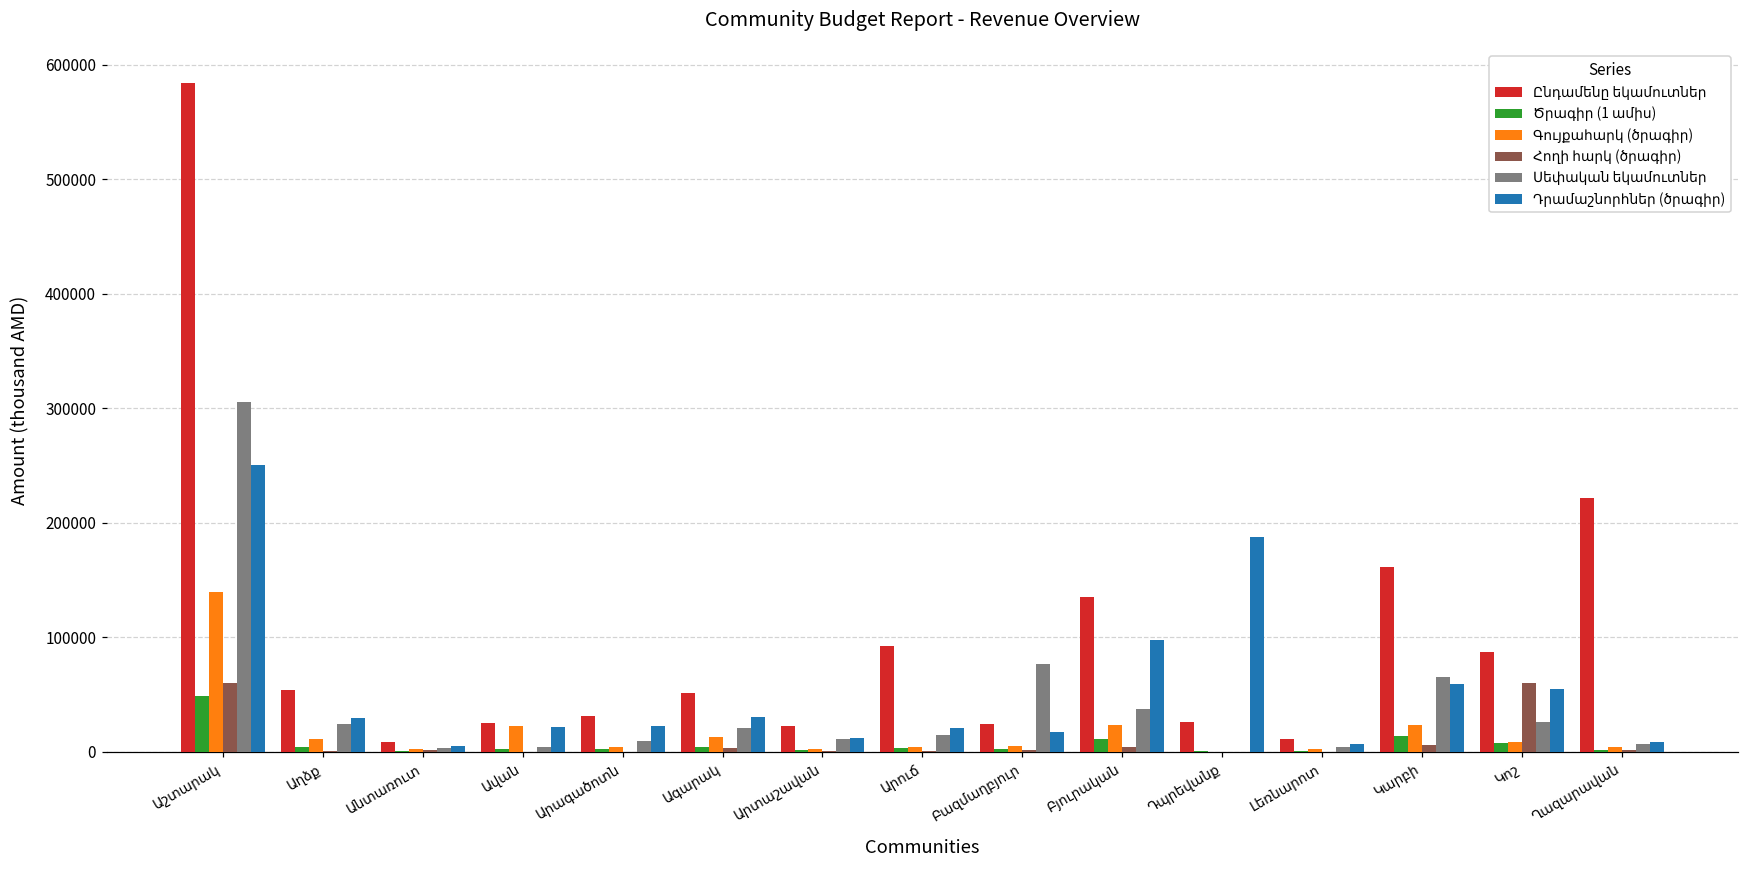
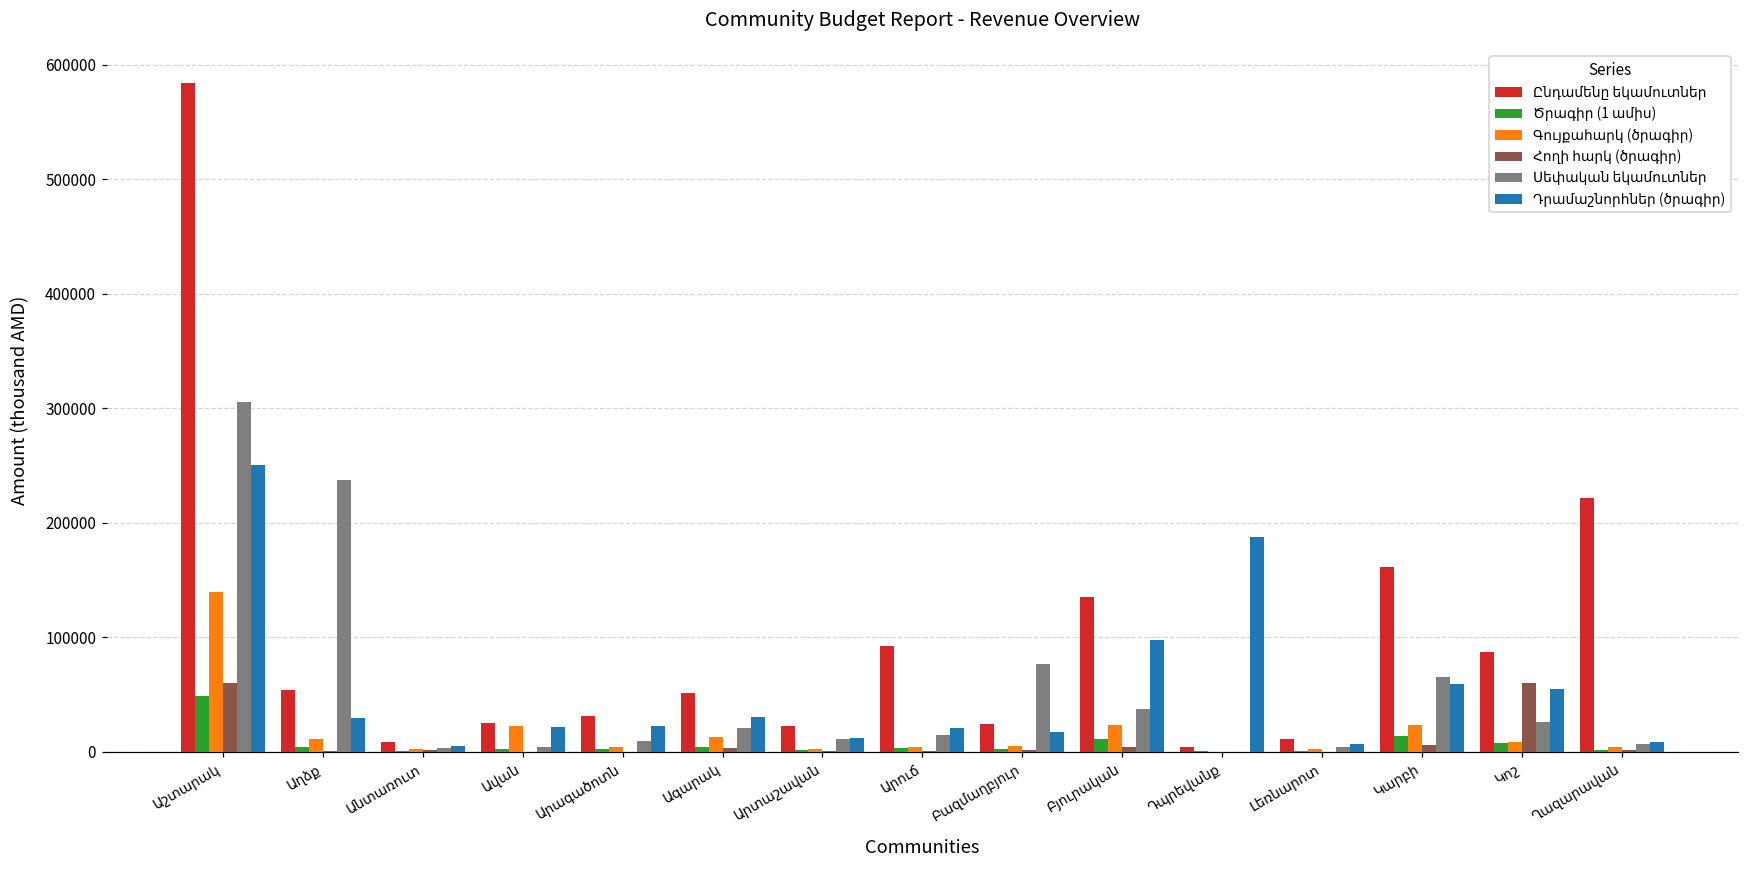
  {
    "Ընդամենը եկամուտներ": {
      "Աշտարակ": 584000,
      "Աղձք": 54000,
      "Անտառուտ": 9000,
      "Ավան": 25000,
      "Արագածոտն": 31000,
      "Ագարակ": 51000,
      "Արտաշավան": 23000,
      "Արուճ": 92000,
      "Բազմաղբյուր": 25000,
      "Բյուրական": 136000,
-     "Դպրեվանք": 26000,
+     "Դպրեվանք": 4000,
      "Լեռնարոտ": 11000,
      "Կարբի": 162000,
      "Կոշ": 87000,
      "Ղազարավան": 222000
    },
    "Ծրագիր (1 ամիս)": {
      "Աշտարակ": 49000,
      "Աղձք": 4000,
      "Արագածոտն": 3000,
      "Ագարակ": 4000,
      "Արուճ": 3000,
      "Բյուրական": 11000,
      "Կարբի": 13000,
      "Կոշ": 7000
    },
    "Գույքահարկ (ծրագիր)": {
      "Աշտարակ": 140000,
      "Աղձք": 11000,
      "Անտառուտ": 3000,
      "Ավան": 23000,
      "Արագածոտն": 4000,
      "Ագարակ": 13000,
      "Արտաշավան": 2000,
      "Արուճ": 4000,
      "Բազմաղբյուր": 5000,
      "Բյուրական": 23000,
      "Կարբի": 23000,
      "Կոշ": 9000,
      "Ղազարավան": 4000
    },
    "Հողի հարկ (ծրագիր)": {
      "Աշտարակ": 60000,
      "Ագարակ": 3000,
      "Բյուրական": 4000,
      "Դպրեվանք": 0,
      "Կարբի": 6000,
      "Կոշ": 60000
    },
    "Սեփական եկամուտներ": {
      "Աշտարակ": 306000,
-     "Աղձք": 24000,
+     "Աղձք": 237000,
      "Անտառուտ": 4000,
      "Ավան": 4000,
      "Արագածոտն": 9000,
      "Ագարակ": 21000,
      "Արտաշավան": 11000,
      "Արուճ": 15000,
      "Բազմաղբյուր": 77000,
      "Բյուրական": 38000,
      "Լեռնարոտ": 4000,
      "Կարբի": 65000,
      "Կոշ": 26000,
      "Ղազարավան": 7000
    },
    "Դրամաշնորհներ (ծրագիր)": {
      "Աշտարակ": 250000,
      "Աղձք": 30000,
      "Անտառուտ": 5000,
      "Ավան": 21000,
      "Արագածոտն": 22000,
      "Ագարակ": 30000,
      "Արտաշավան": 12000,
      "Արուճ": 21000,
      "Բազմաղբյուր": 17000,
      "Բյուրական": 98000,
      "Դպրեվանք": 187000,
      "Լեռնարոտ": 7000,
      "Կարբի": 59000,
      "Կոշ": 54000,
      "Ղազարավան": 8000
    }
  }
